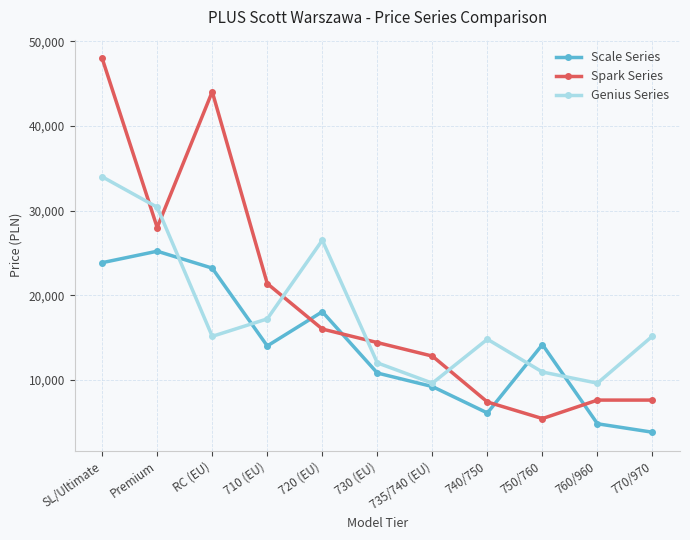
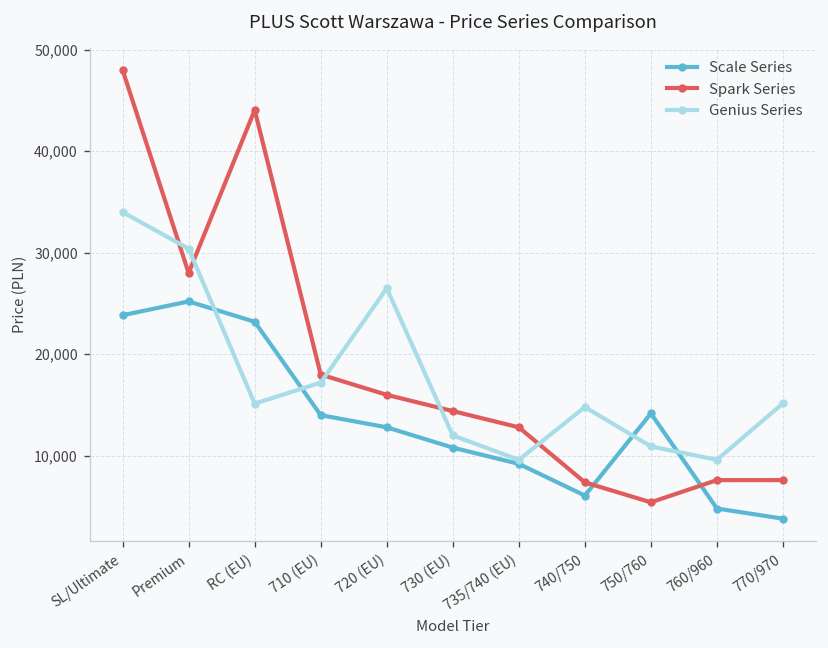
  {
    "Scale Series": {
      "SL/Ultimate": "24,000",
      "Premium": "25,000",
      "RC (EU)": "23,000",
      "710 (EU)": "14,000",
-     "720 (EU)": "18,000",
+     "720 (EU)": "13,000",
      "730 (EU)": "11,000",
      "735/740 (EU)": "9,000",
      "740/750": "6,000",
      "750/760": "14,000",
      "760/960": "5,000",
      "770/970": "4,000"
    },
    "Spark Series": {
      "SL/Ultimate": "48,000",
      "Premium": "28,000",
      "RC (EU)": "44,000",
-     "710 (EU)": "21,000",
+     "710 (EU)": "18,000",
      "720 (EU)": "16,000",
      "730 (EU)": "14,000",
      "735/740 (EU)": "13,000",
      "740/750": "7,000",
      "750/760": "5,000",
      "760/960": "8,000",
      "770/970": "8,000"
    },
    "Genius Series": {
      "SL/Ultimate": "34,000",
      "Premium": "30,000",
      "RC (EU)": "15,000",
      "710 (EU)": "17,000",
      "720 (EU)": "26,000",
      "730 (EU)": "12,000",
      "735/740 (EU)": "10,000",
      "740/750": "15,000",
      "750/760": "11,000",
      "760/960": "10,000",
      "770/970": "15,000"
    }
  }
